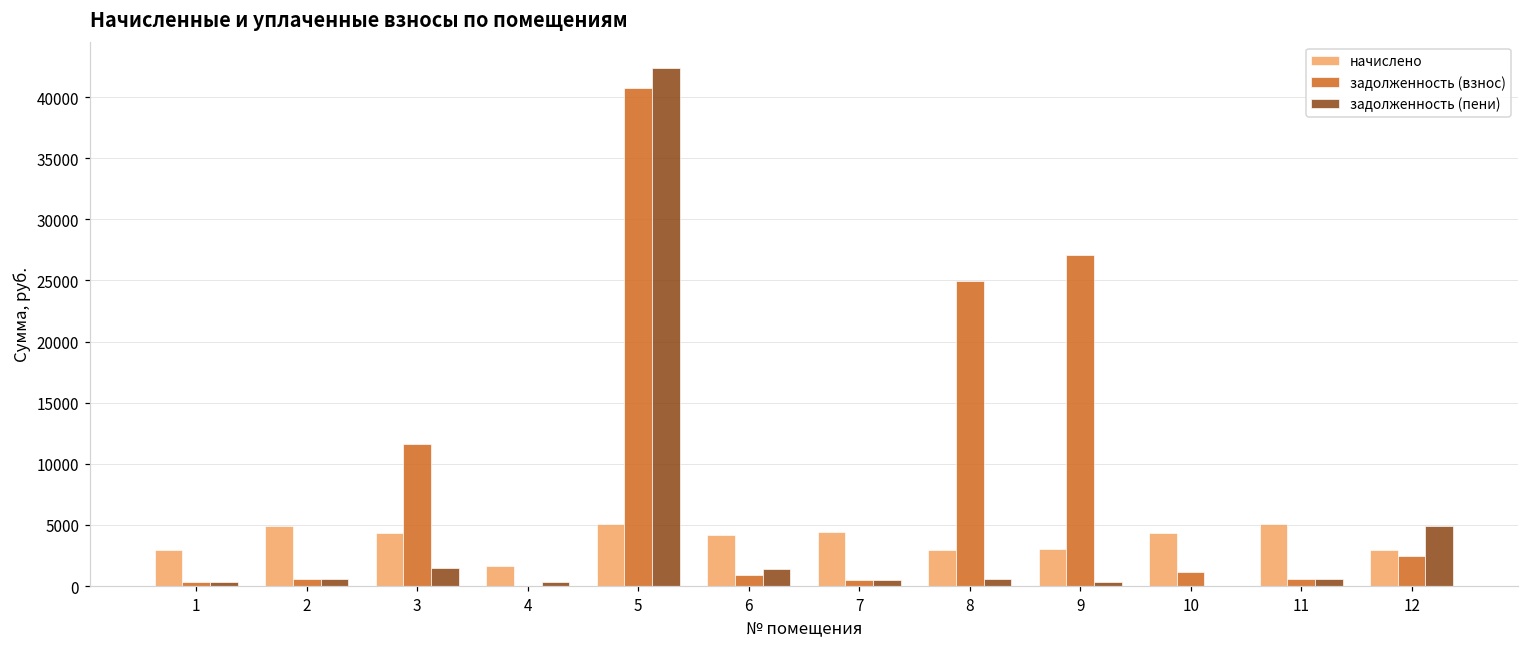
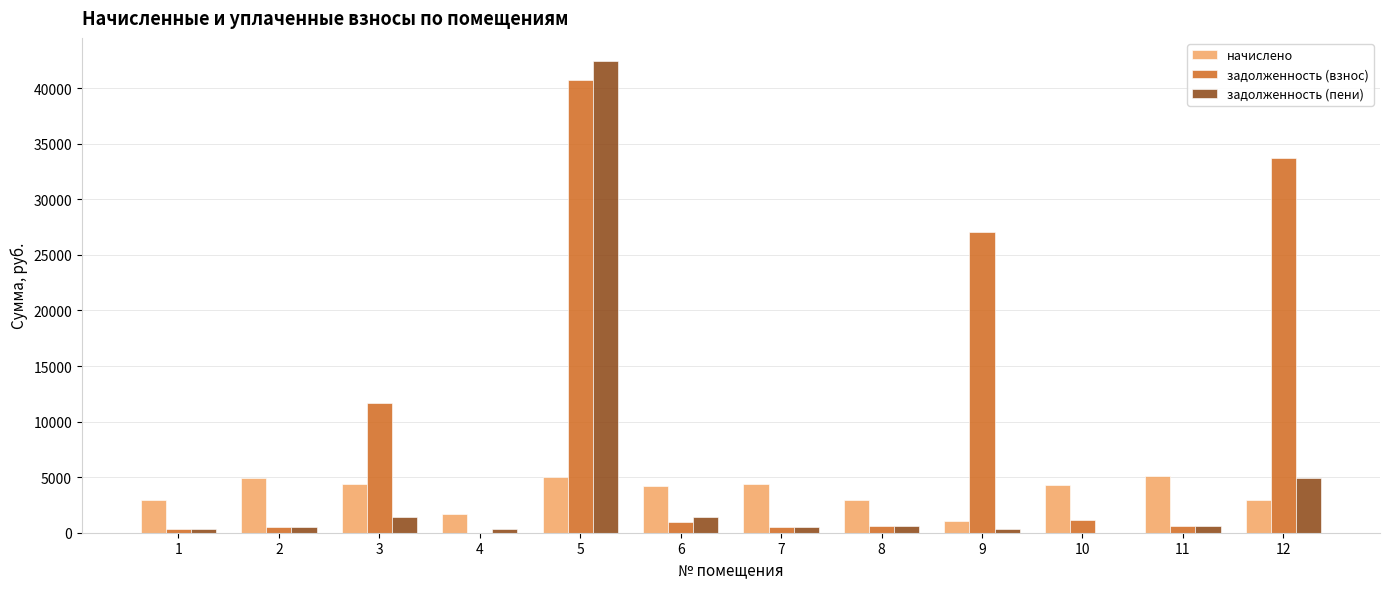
  {
    "начислено": {
      "1": 3000,
      "2": 4900,
      "3": 4400,
      "4": 1600,
      "5": 5100,
      "6": 4200,
      "7": 4400,
      "8": 2900,
-     "9": 3000,
+     "9": 1100,
      "10": 4300,
      "11": 5100,
      "12": 3000
    },
    "задолженность (взнос)": {
      "1": 300,
      "2": 500,
      "3": 11700,
      "4": 0,
      "5": 40700,
      "6": 900,
      "7": 500,
-     "8": 25000,
+     "8": 600,
      "9": 27100,
      "10": 1200,
      "11": 600,
-     "12": 2400
+     "12": 33700
    },
    "задолженность (пени)": {
      "1": 300,
      "2": 500,
      "3": 1500,
      "4": 300,
      "5": 42400,
      "6": 1400,
      "7": 500,
      "8": 600,
      "9": 300,
      "10": 0,
      "11": 600,
      "12": 4900
    }
  }
